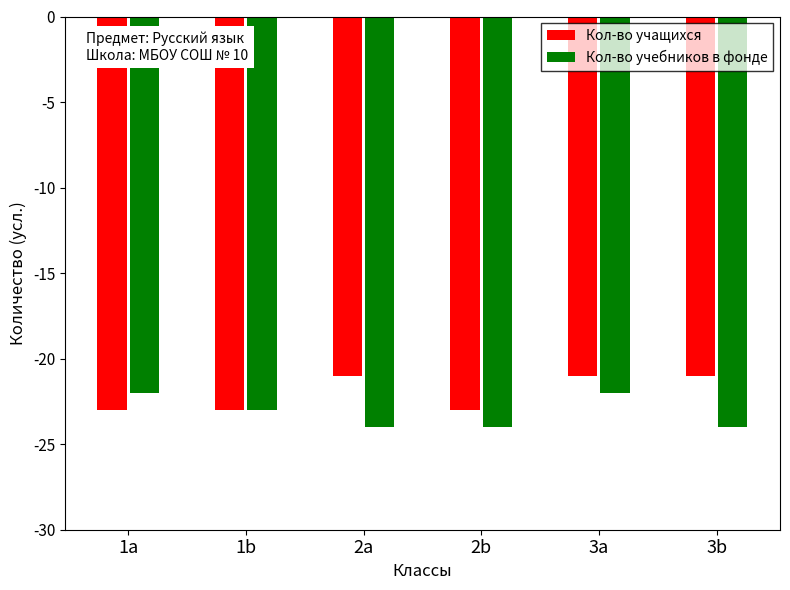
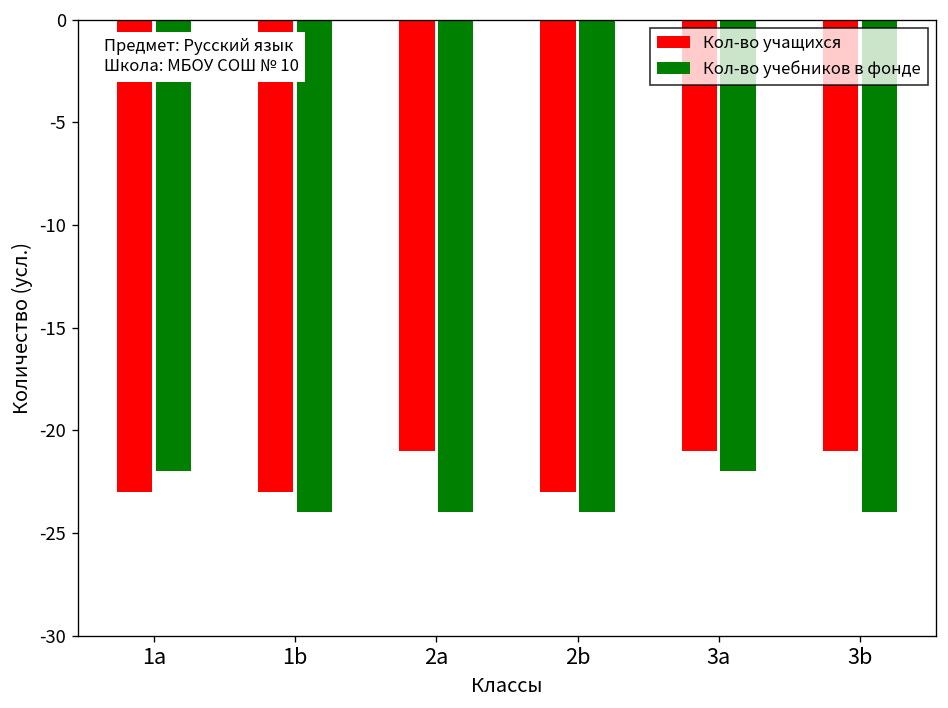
  {
    "Кол-во учащихся": {
      "1a": -23.0,
      "1b": -23.0,
      "2a": -21.0,
      "2b": -23.0,
      "3a": -21.0,
      "3b": -21.0
    },
    "Кол-во учебников в фонде": {
      "1a": -22.0,
-     "1b": -23.0,
+     "1b": -24.0,
      "2a": -24.0,
      "2b": -24.0,
      "3a": -22.0,
      "3b": -24.0
    }
  }
